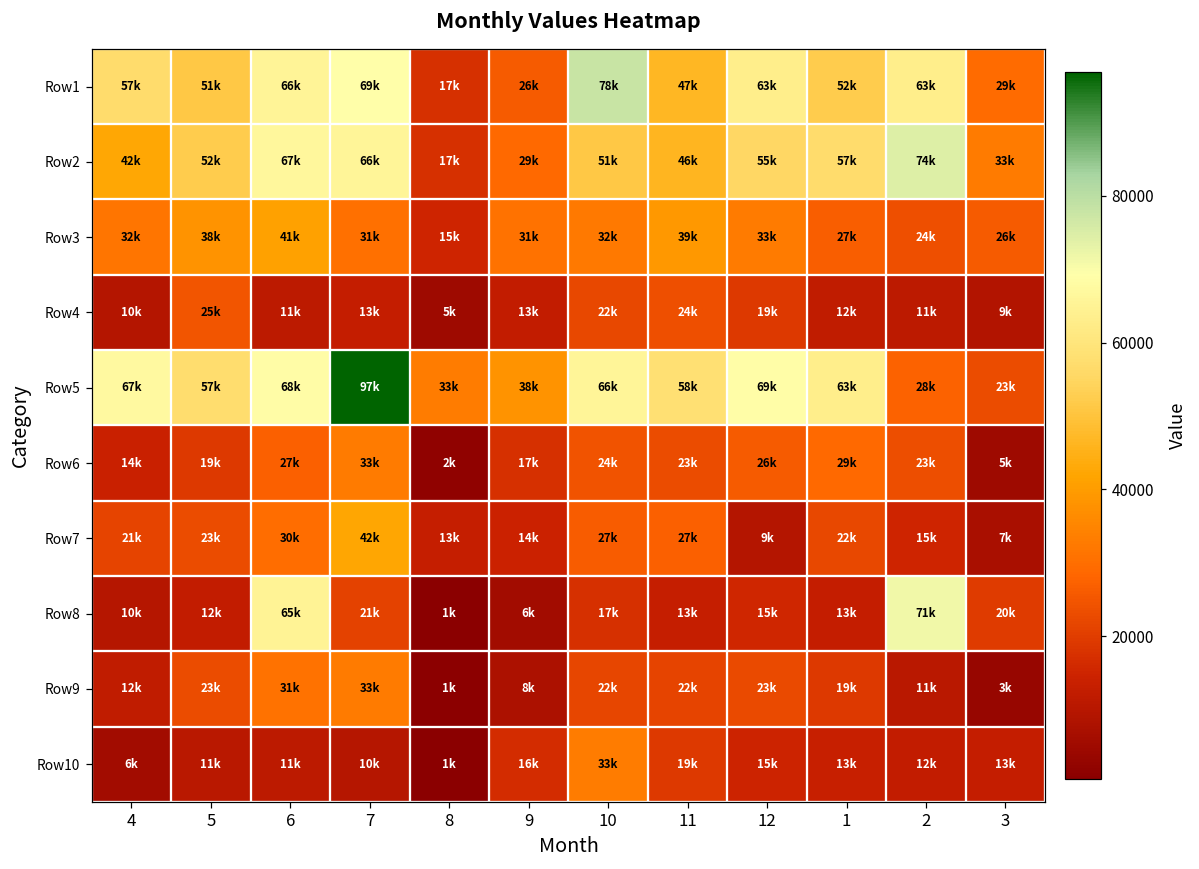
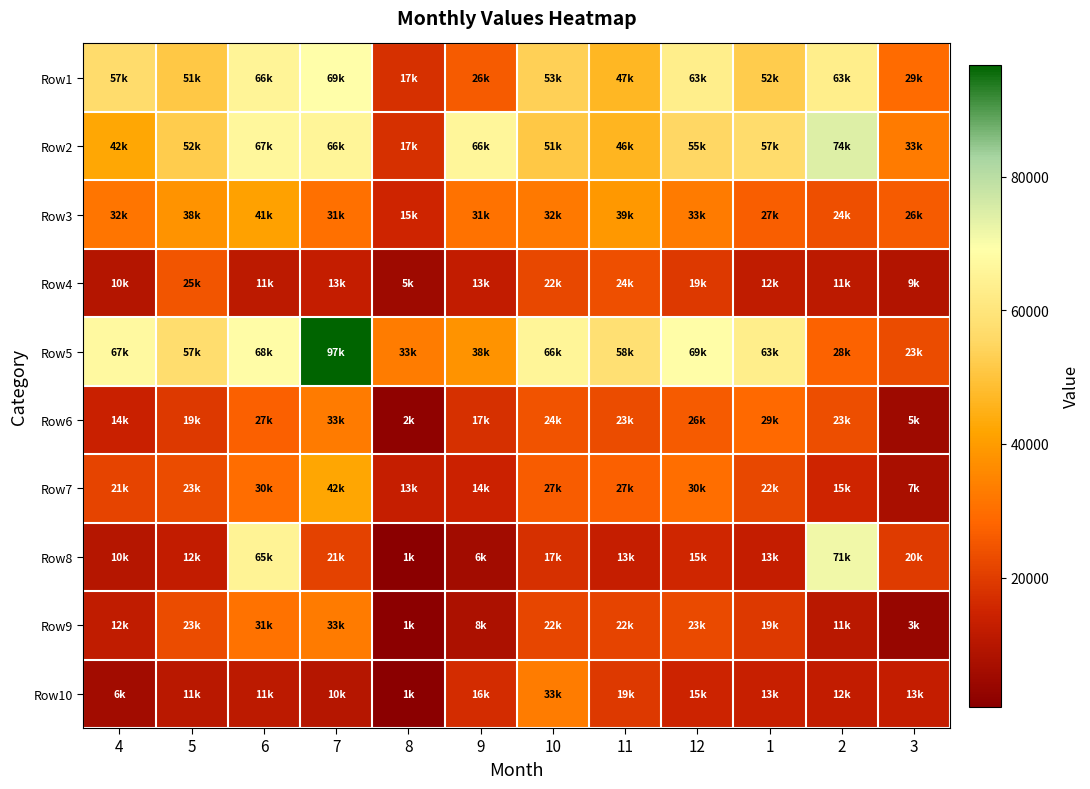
  {
    "Row1": {
      "4": "57k",
      "5": "51k",
      "6": "66k",
      "7": "69k",
      "8": "17k",
      "9": "26k",
-     "10": "78k",
+     "10": "53k",
      "11": "47k",
      "12": "63k",
      "1": "52k",
      "2": "63k",
      "3": "29k"
    },
    "Row2": {
      "4": "42k",
      "5": "52k",
      "6": "67k",
      "7": "66k",
      "8": "17k",
-     "9": "29k",
+     "9": "66k",
      "10": "51k",
      "11": "46k",
      "12": "55k",
      "1": "57k",
      "2": "74k",
      "3": "33k"
    },
    "Row3": {
      "4": "32k",
      "5": "38k",
      "6": "41k",
      "7": "31k",
      "8": "15k",
      "9": "31k",
      "10": "32k",
      "11": "39k",
      "12": "33k",
      "1": "27k",
      "2": "24k",
      "3": "26k"
    },
    "Row4": {
      "4": "10k",
      "5": "25k",
      "6": "11k",
      "7": "13k",
      "8": "5k",
      "9": "13k",
      "10": "22k",
      "11": "24k",
      "12": "19k",
      "1": "12k",
      "2": "11k",
      "3": "9k"
    },
    "Row5": {
      "4": "67k",
      "5": "57k",
      "6": "68k",
      "7": "97k",
      "8": "33k",
      "9": "38k",
      "10": "66k",
      "11": "58k",
      "12": "69k",
      "1": "63k",
      "2": "28k",
      "3": "23k"
    },
    "Row6": {
      "4": "14k",
      "5": "19k",
      "6": "27k",
      "7": "33k",
      "8": "2k",
      "9": "17k",
      "10": "24k",
      "11": "23k",
      "12": "26k",
      "1": "29k",
      "2": "23k",
      "3": "5k"
    },
    "Row7": {
      "4": "21k",
      "5": "23k",
      "6": "30k",
      "7": "42k",
      "8": "13k",
      "9": "14k",
      "10": "27k",
      "11": "27k",
-     "12": "9k",
+     "12": "30k",
      "1": "22k",
      "2": "15k",
      "3": "7k"
    },
    "Row8": {
      "4": "10k",
      "5": "12k",
      "6": "65k",
      "7": "21k",
      "8": "1k",
      "9": "6k",
      "10": "17k",
      "11": "13k",
      "12": "15k",
      "1": "13k",
      "2": "71k",
      "3": "20k"
    },
    "Row9": {
      "4": "12k",
      "5": "23k",
      "6": "31k",
      "7": "33k",
      "8": "1k",
      "9": "8k",
      "10": "22k",
      "11": "22k",
      "12": "23k",
      "1": "19k",
      "2": "11k",
      "3": "3k"
    },
    "Row10": {
      "4": "6k",
      "5": "11k",
      "6": "11k",
      "7": "10k",
      "8": "1k",
      "9": "16k",
      "10": "33k",
      "11": "19k",
      "12": "15k",
      "1": "13k",
      "2": "12k",
      "3": "13k"
    }
  }
